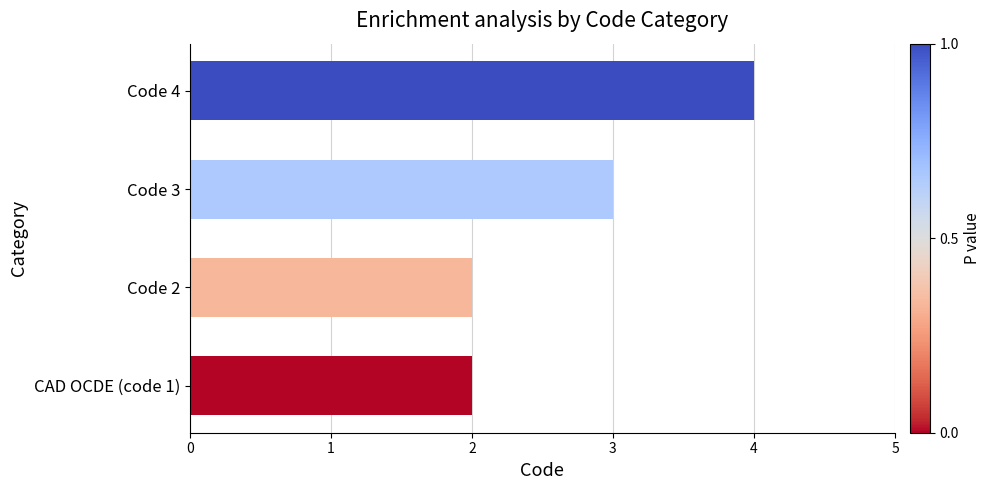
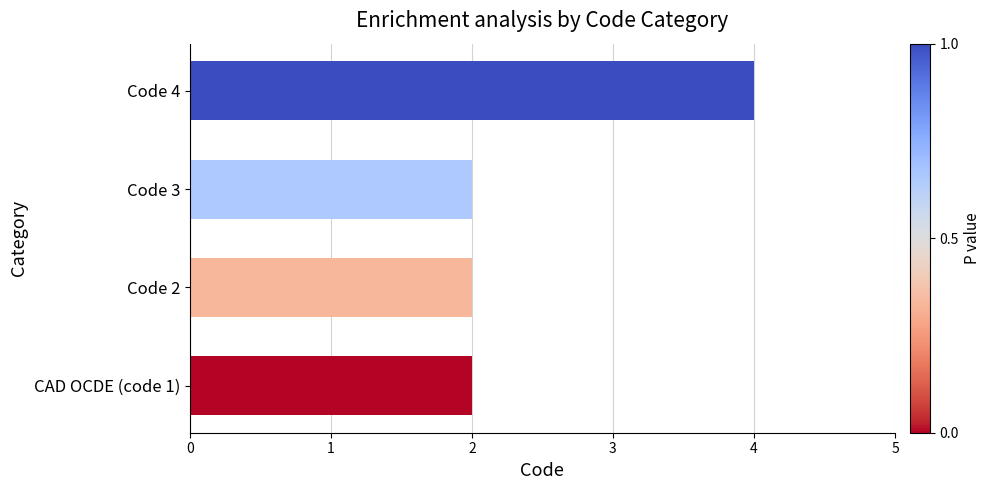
  {
    "Code 4": 4,
-   "Code 3": 3,
+   "Code 3": 2,
    "Code 2": 2,
    "CAD OCDE (code 1)": 2
  }
